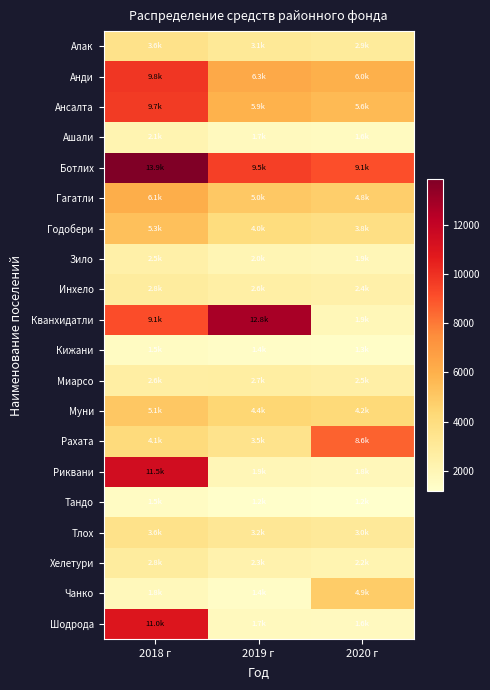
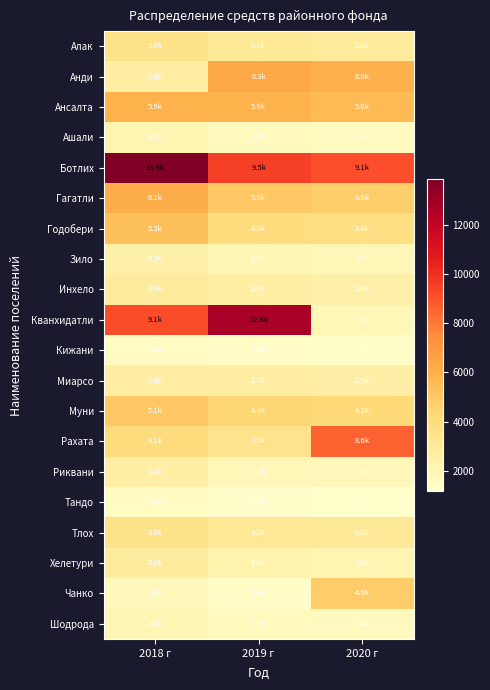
  {
    "Алак": {
      "2018 г": "3.6k",
      "2019 г": "3.1k",
      "2020 г": "2.9k"
    },
    "Анди": {
-     "2018 г": "9.8k",
+     "2018 г": "2.6k",
      "2019 г": "6.3k",
      "2020 г": "6.0k"
    },
    "Ансалта": {
-     "2018 г": "9.7k",
+     "2018 г": "5.9k",
      "2019 г": "5.9k",
      "2020 г": "5.6k"
    },
    "Ашали": {
      "2018 г": "2.1k",
      "2019 г": "1.7k",
      "2020 г": "1.6k"
    },
    "Ботлих": {
      "2018 г": "13.9k",
      "2019 г": "9.5k",
      "2020 г": "9.1k"
    },
    "Гагатли": {
      "2018 г": "6.1k",
      "2019 г": "5.0k",
      "2020 г": "4.8k"
    },
    "Годобери": {
      "2018 г": "5.3k",
      "2019 г": "4.0k",
      "2020 г": "3.8k"
    },
    "Зило": {
      "2018 г": "2.5k",
      "2019 г": "2.0k",
      "2020 г": "1.9k"
    },
    "Инхело": {
      "2018 г": "2.8k",
      "2019 г": "2.6k",
      "2020 г": "2.4k"
    },
    "Кванхидатли": {
      "2018 г": "9.1k",
      "2019 г": "12.8k",
      "2020 г": "1.9k"
    },
    "Кижани": {
      "2018 г": "1.5k",
      "2019 г": "1.4k",
      "2020 г": "1.3k"
    },
    "Миарсо": {
      "2018 г": "2.6k",
      "2019 г": "2.7k",
      "2020 г": "2.5k"
    },
    "Муни": {
      "2018 г": "5.1k",
      "2019 г": "4.4k",
      "2020 г": "4.2k"
    },
    "Рахата": {
      "2018 г": "4.1k",
      "2019 г": "3.5k",
      "2020 г": "8.6k"
    },
    "Риквани": {
-     "2018 г": "11.5k",
+     "2018 г": "2.6k",
      "2019 г": "1.9k",
      "2020 г": "1.8k"
    },
    "Тандо": {
      "2018 г": "1.5k",
      "2019 г": "1.2k",
      "2020 г": "1.2k"
    },
    "Тлох": {
      "2018 г": "3.6k",
      "2019 г": "3.2k",
      "2020 г": "3.0k"
    },
    "Хелетури": {
      "2018 г": "2.8k",
      "2019 г": "2.3k",
      "2020 г": "2.2k"
    },
    "Чанко": {
      "2018 г": "1.8k",
      "2019 г": "1.4k",
      "2020 г": "4.9k"
    },
    "Шодрода": {
-     "2018 г": "11.0k",
+     "2018 г": "2.0k",
      "2019 г": "1.7k",
      "2020 г": "1.6k"
    }
  }
